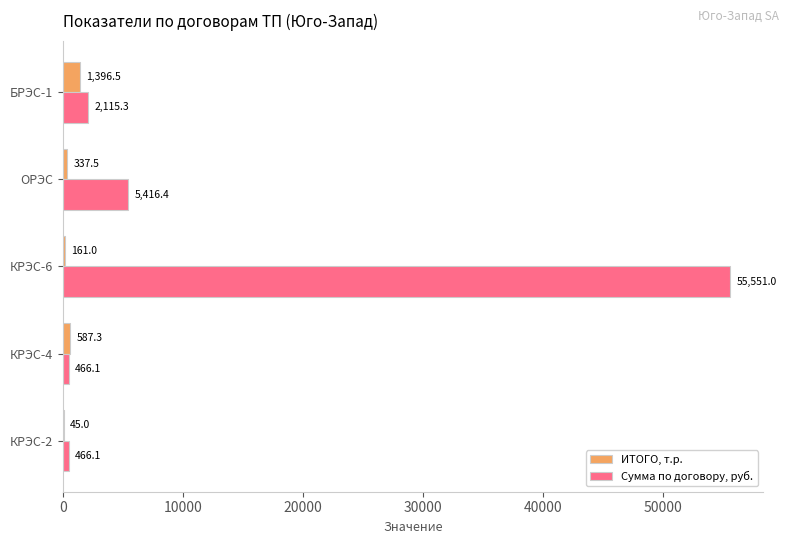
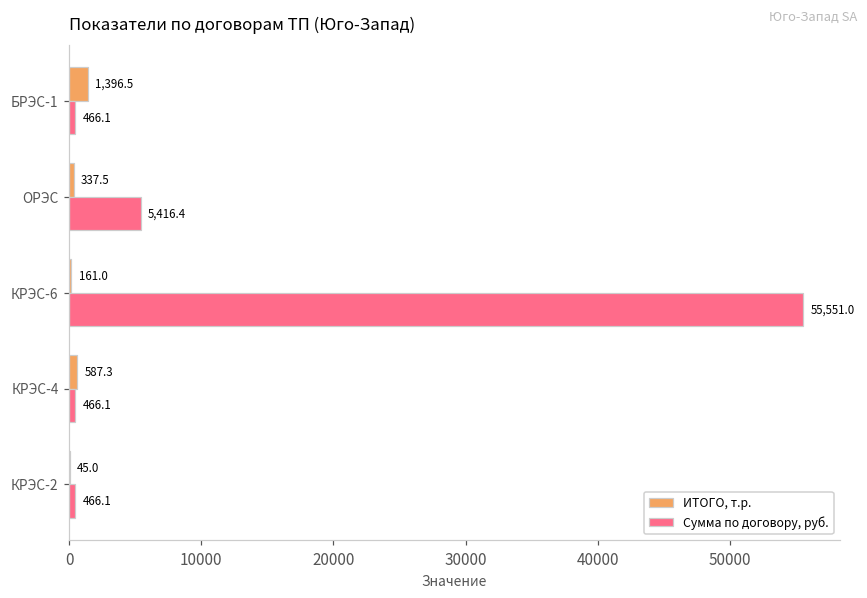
  {
    "ИТОГО, т.р.": {
      "БРЭС-1": "1,396.5",
      "ОРЭС": "337.5",
      "КРЭС-6": "161.0",
      "КРЭС-4": "587.3",
      "КРЭС-2": "45.0"
    },
    "Сумма по договору, руб.": {
-     "БРЭС-1": "2,115.3",
+     "БРЭС-1": "466.1",
      "ОРЭС": "5,416.4",
      "КРЭС-6": "55,551.0",
      "КРЭС-4": "466.1",
      "КРЭС-2": "466.1"
    }
  }
